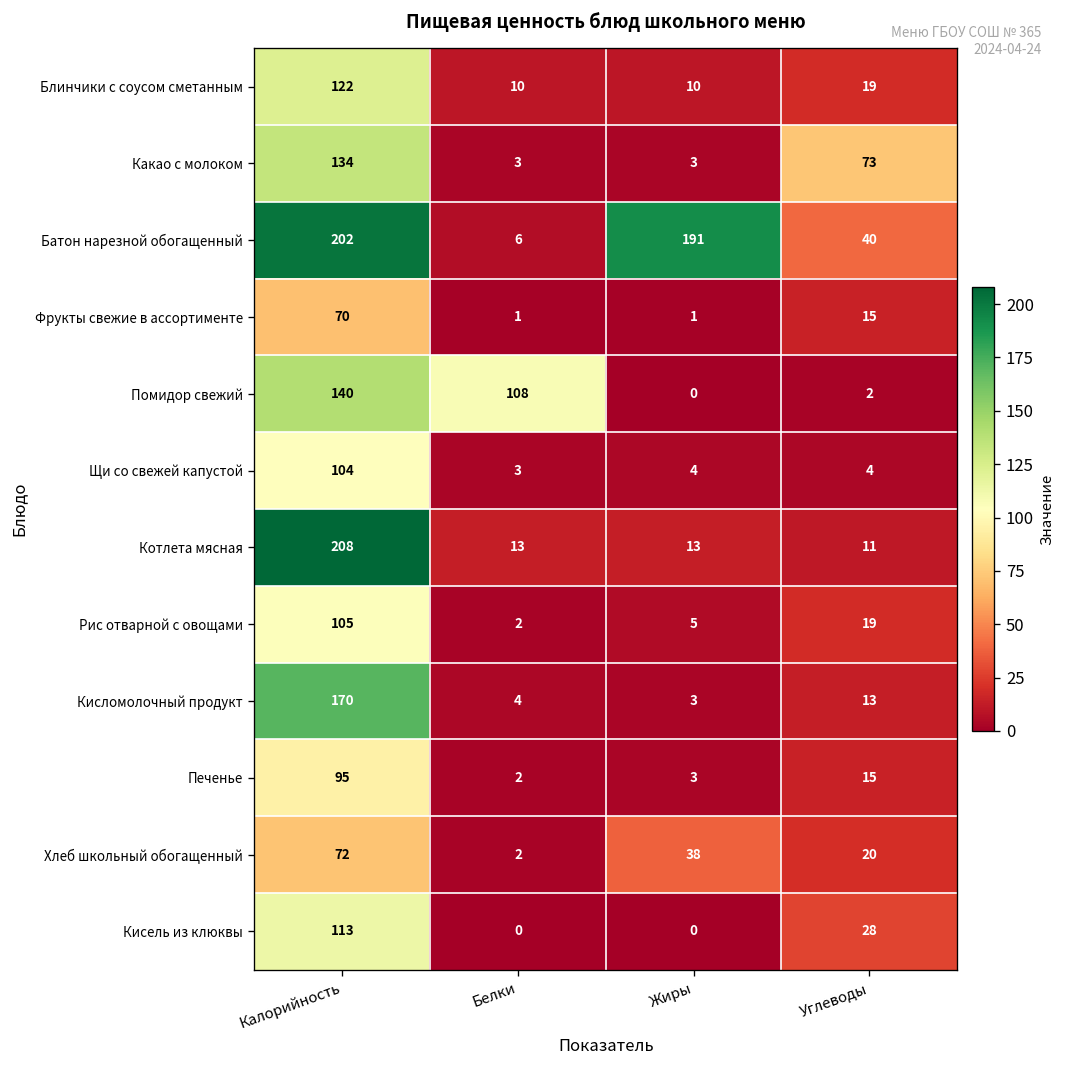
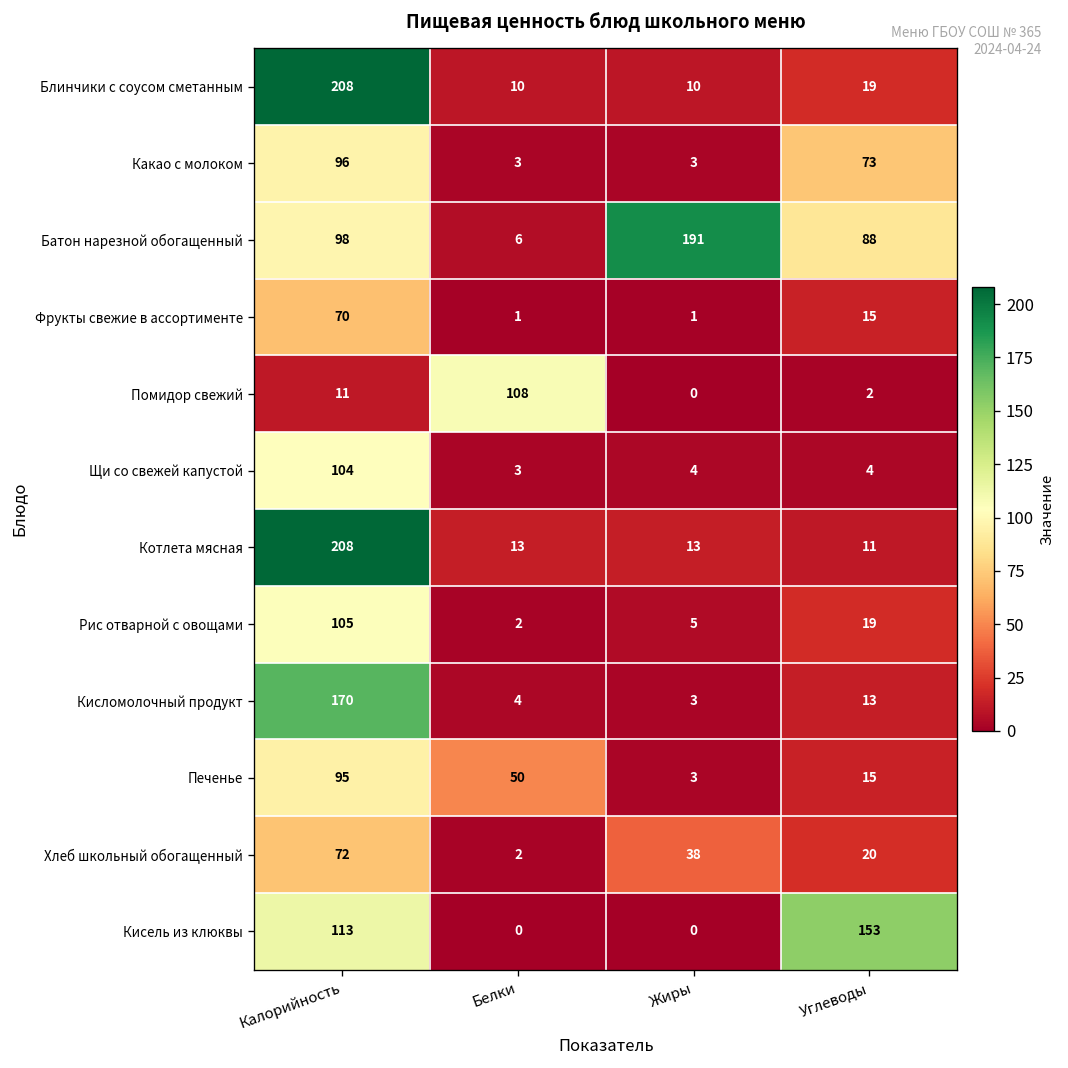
  {
    "Блинчики с соусом сметанным": {
-     "Калорийность": 122,
+     "Калорийность": 208,
      "Белки": 10,
      "Жиры": 10,
      "Углеводы": 19
    },
    "Какао с молоком": {
-     "Калорийность": 134,
+     "Калорийность": 96,
      "Белки": 3,
      "Жиры": 3,
      "Углеводы": 73
    },
    "Батон нарезной обогащенный": {
-     "Калорийность": 202,
+     "Калорийность": 98,
      "Белки": 6,
      "Жиры": 191,
-     "Углеводы": 40
+     "Углеводы": 88
    },
    "Фрукты свежие в ассортименте": {
      "Калорийность": 70,
      "Белки": 1,
      "Жиры": 1,
      "Углеводы": 15
    },
    "Помидор свежий": {
-     "Калорийность": 140,
+     "Калорийность": 11,
      "Белки": 108,
      "Жиры": 0,
      "Углеводы": 2
    },
    "Щи со свежей капустой": {
      "Калорийность": 104,
      "Белки": 3,
      "Жиры": 4,
      "Углеводы": 4
    },
    "Котлета мясная": {
      "Калорийность": 208,
      "Белки": 13,
      "Жиры": 13,
      "Углеводы": 11
    },
    "Рис отварной с овощами": {
      "Калорийность": 105,
      "Белки": 2,
      "Жиры": 5,
      "Углеводы": 19
    },
    "Кисломолочный продукт": {
      "Калорийность": 170,
      "Белки": 4,
      "Жиры": 3,
      "Углеводы": 13
    },
    "Печенье": {
      "Калорийность": 95,
-     "Белки": 2,
+     "Белки": 50,
      "Жиры": 3,
      "Углеводы": 15
    },
    "Хлеб школьный обогащенный": {
      "Калорийность": 72,
      "Белки": 2,
      "Жиры": 38,
      "Углеводы": 20
    },
    "Кисель из клюквы": {
      "Калорийность": 113,
      "Белки": 0,
      "Жиры": 0,
-     "Углеводы": 28
+     "Углеводы": 153
    }
  }
